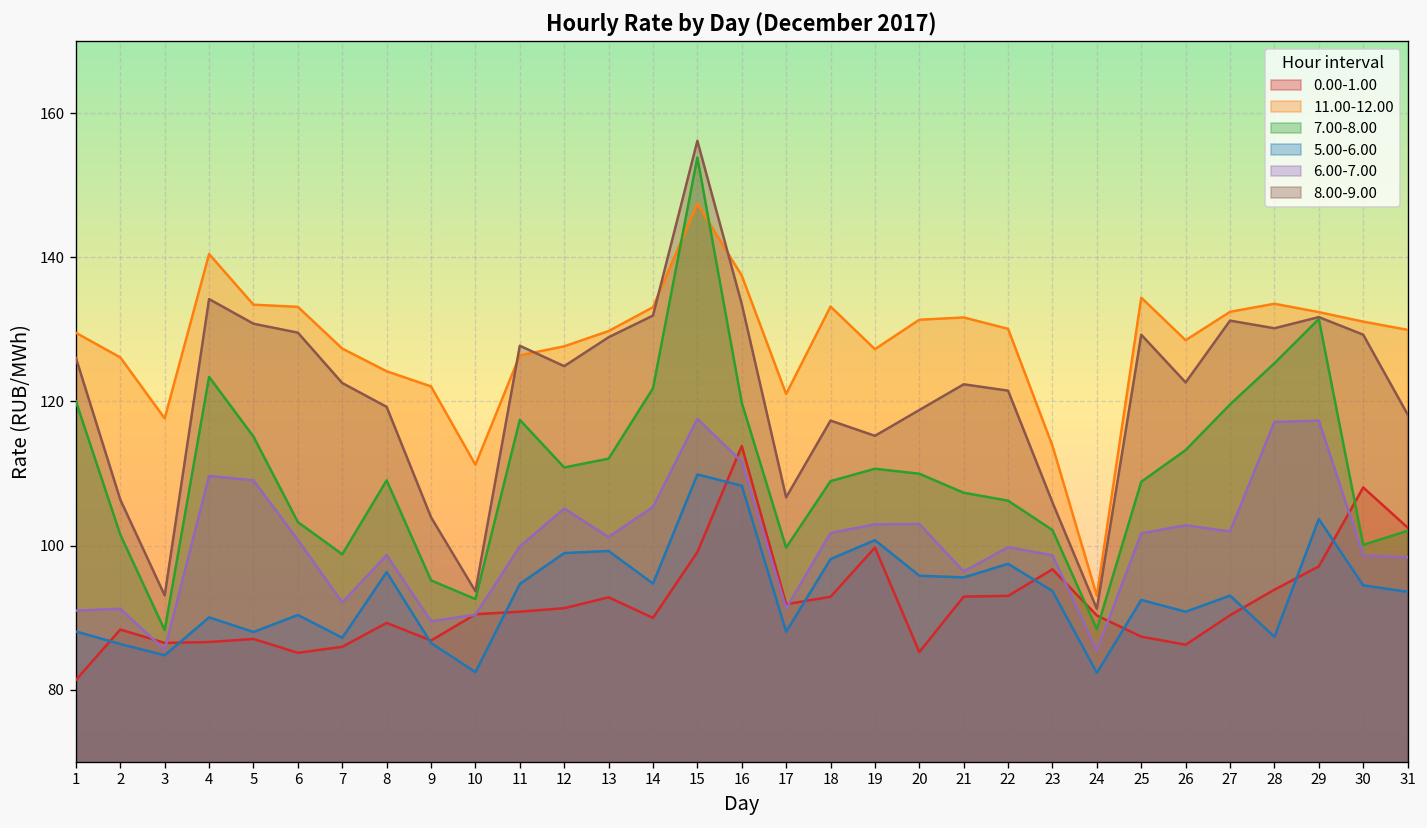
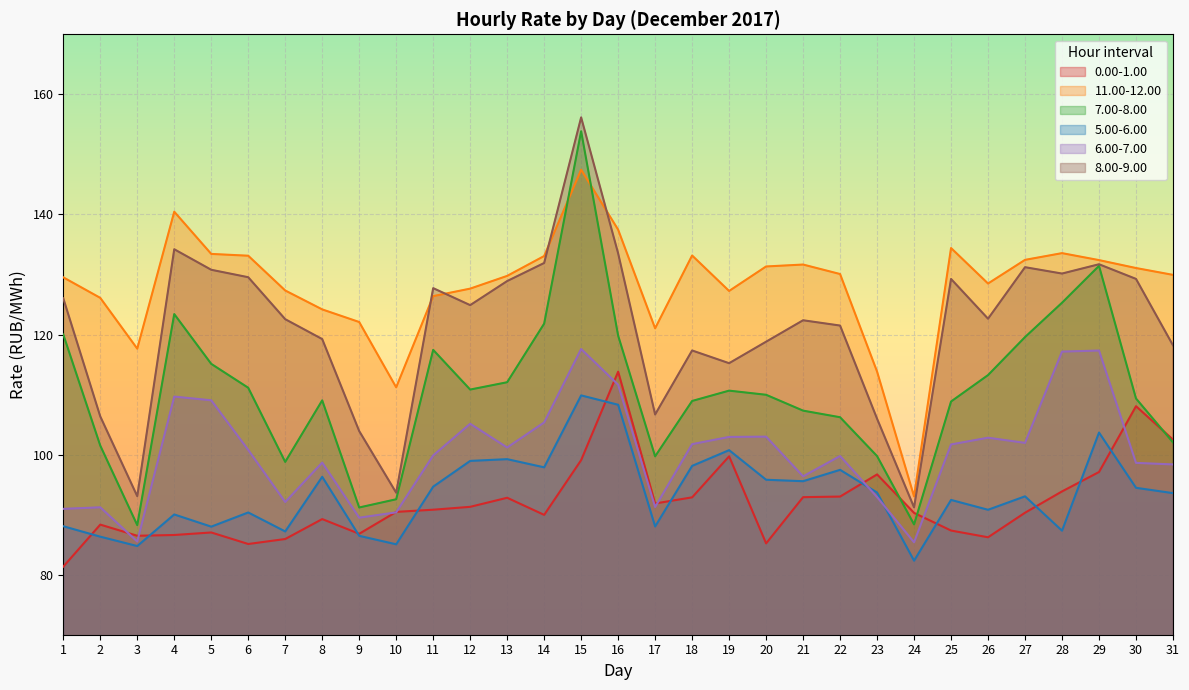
  {
    "7.00-8.00": {
      "1": 120,
      "2": 102,
      "3": 88,
      "4": 123,
      "5": 115,
-     "6": 103,
+     "6": 111,
      "7": 99,
      "8": 109,
-     "9": 95,
+     "9": 91,
      "10": 93,
      "11": 117,
      "12": 111,
      "13": 112,
      "14": 122,
      "15": 154,
      "16": 120,
      "17": 100,
      "18": 109,
      "19": 111,
      "20": 110,
      "21": 107,
      "22": 106,
-     "23": 102,
+     "23": 100,
      "24": 88,
      "25": 109,
      "26": 113,
      "27": 120,
      "28": 125,
-     "30": 100,
+     "30": 109,
      "31": 102
    },
    "5.00-6.00": {
      "1": 88,
      "2": 86,
      "3": 85,
      "4": 90,
      "5": 88,
      "6": 90,
      "7": 87,
      "8": 96,
-     "10": 82,
+     "10": 85,
      "11": 95,
      "12": 99,
      "13": 99,
-     "14": 95,
+     "14": 98,
      "15": 110,
      "16": 108,
      "17": 88,
      "18": 98,
      "19": 101,
      "20": 96,
      "21": 96,
      "22": 97,
      "23": 94,
      "24": 82,
      "25": 92,
      "26": 91,
      "27": 93,
      "28": 87,
      "29": 104,
      "30": 94,
      "31": 94
    },
    "6.00-7.00": {
      "1": 91,
      "2": 91,
      "3": 86,
      "4": 110,
      "5": 109,
      "6": 101,
      "7": 92,
      "8": 99,
      "9": 89,
      "11": 100,
      "12": 105,
      "13": 101,
      "14": 105,
      "15": 118,
      "16": 112,
      "17": 91,
      "18": 102,
      "19": 103,
      "20": 103,
      "21": 96,
      "22": 100,
-     "23": 99,
+     "23": 93,
      "24": 85,
      "25": 102,
      "26": 103,
      "27": 102,
      "28": 117,
      "29": 117,
      "30": 99,
      "31": 98
    }
  }
